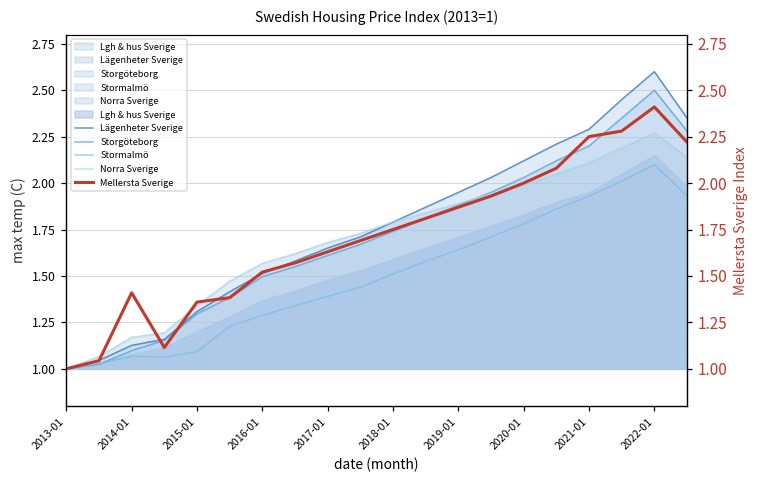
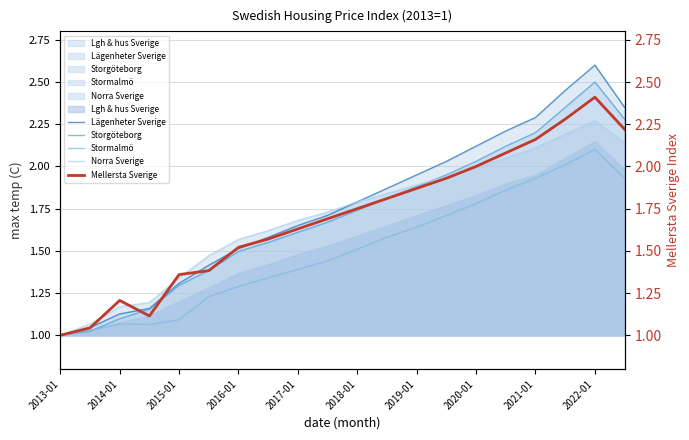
  {
    "Mellersta Sverige": {
      "2013-01": 1.00,
-     "2014-01": 1.41,
+     "2014-01": 1.21,
      "2015-01": 1.36,
      "2016-01": 1.52,
      "2017-01": 1.63,
      "2018-01": 1.75,
      "2019-01": 1.87,
      "2020-01": 2.00,
-     "2021-01": 2.25,
+     "2021-01": 2.16,
      "2022-01": 2.41
    }
  }
